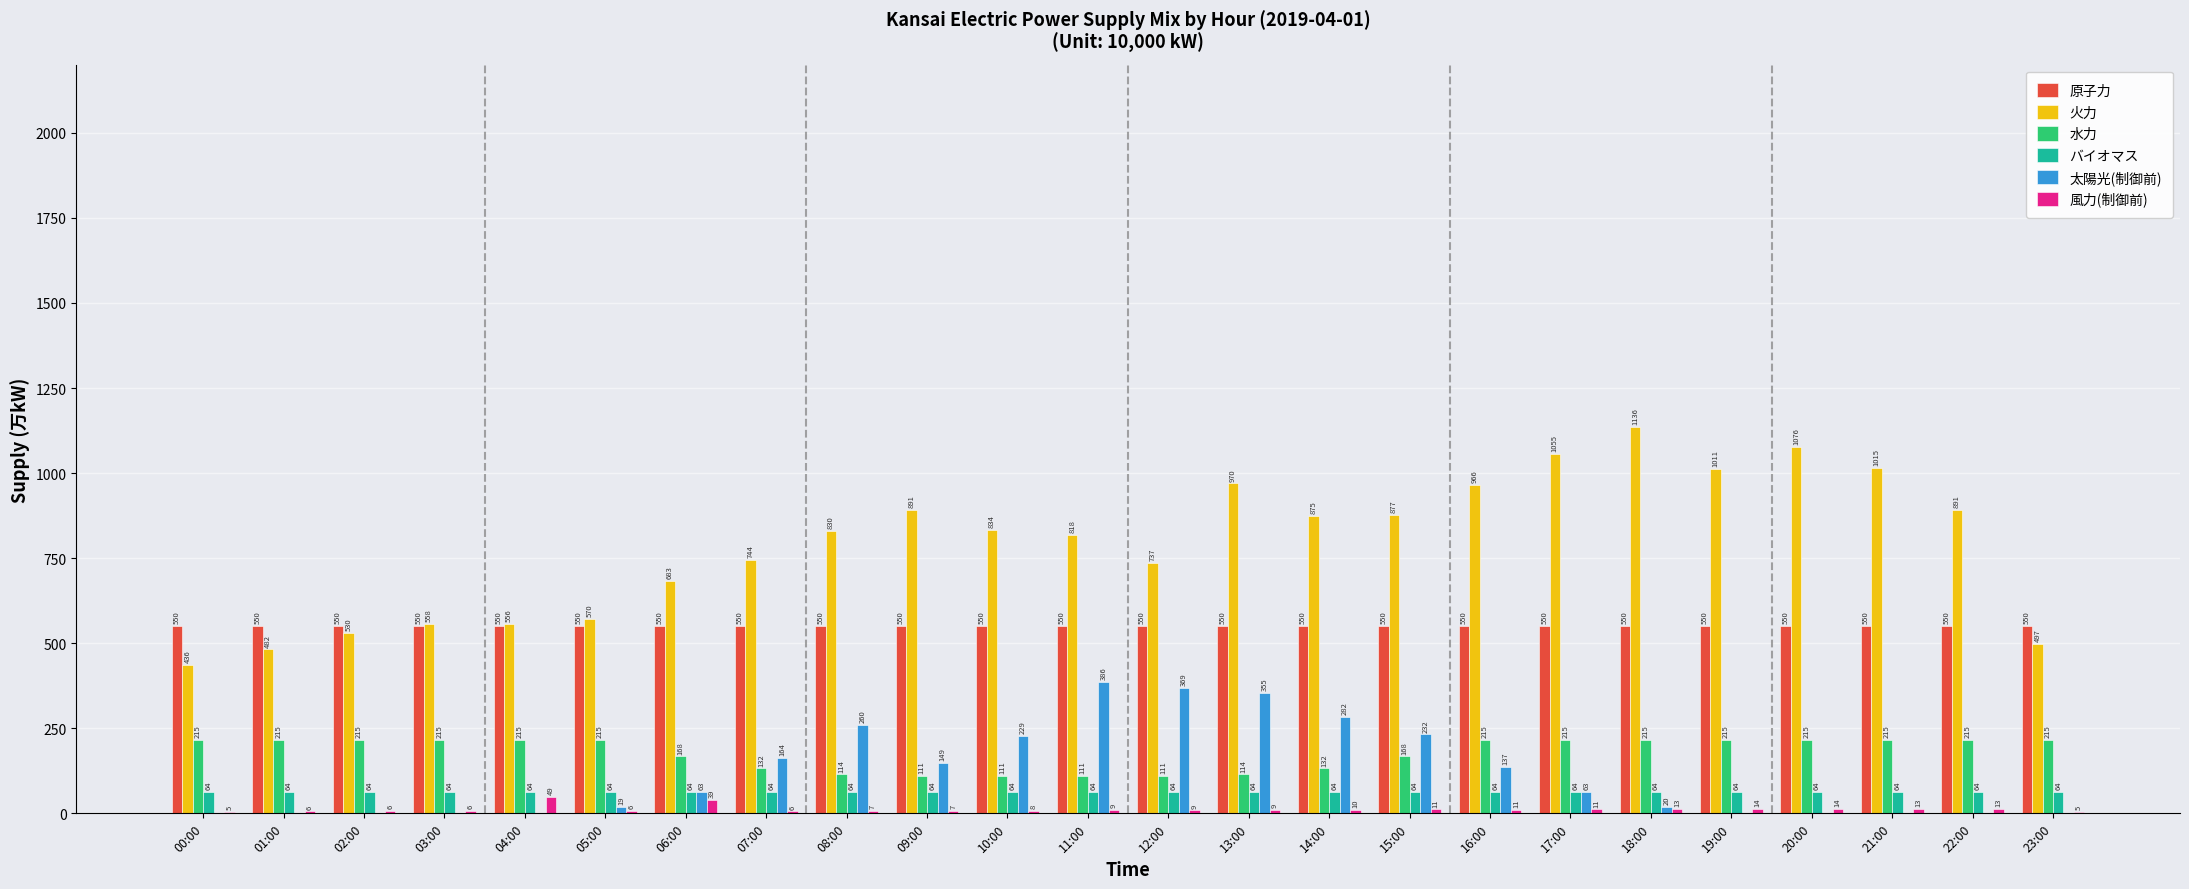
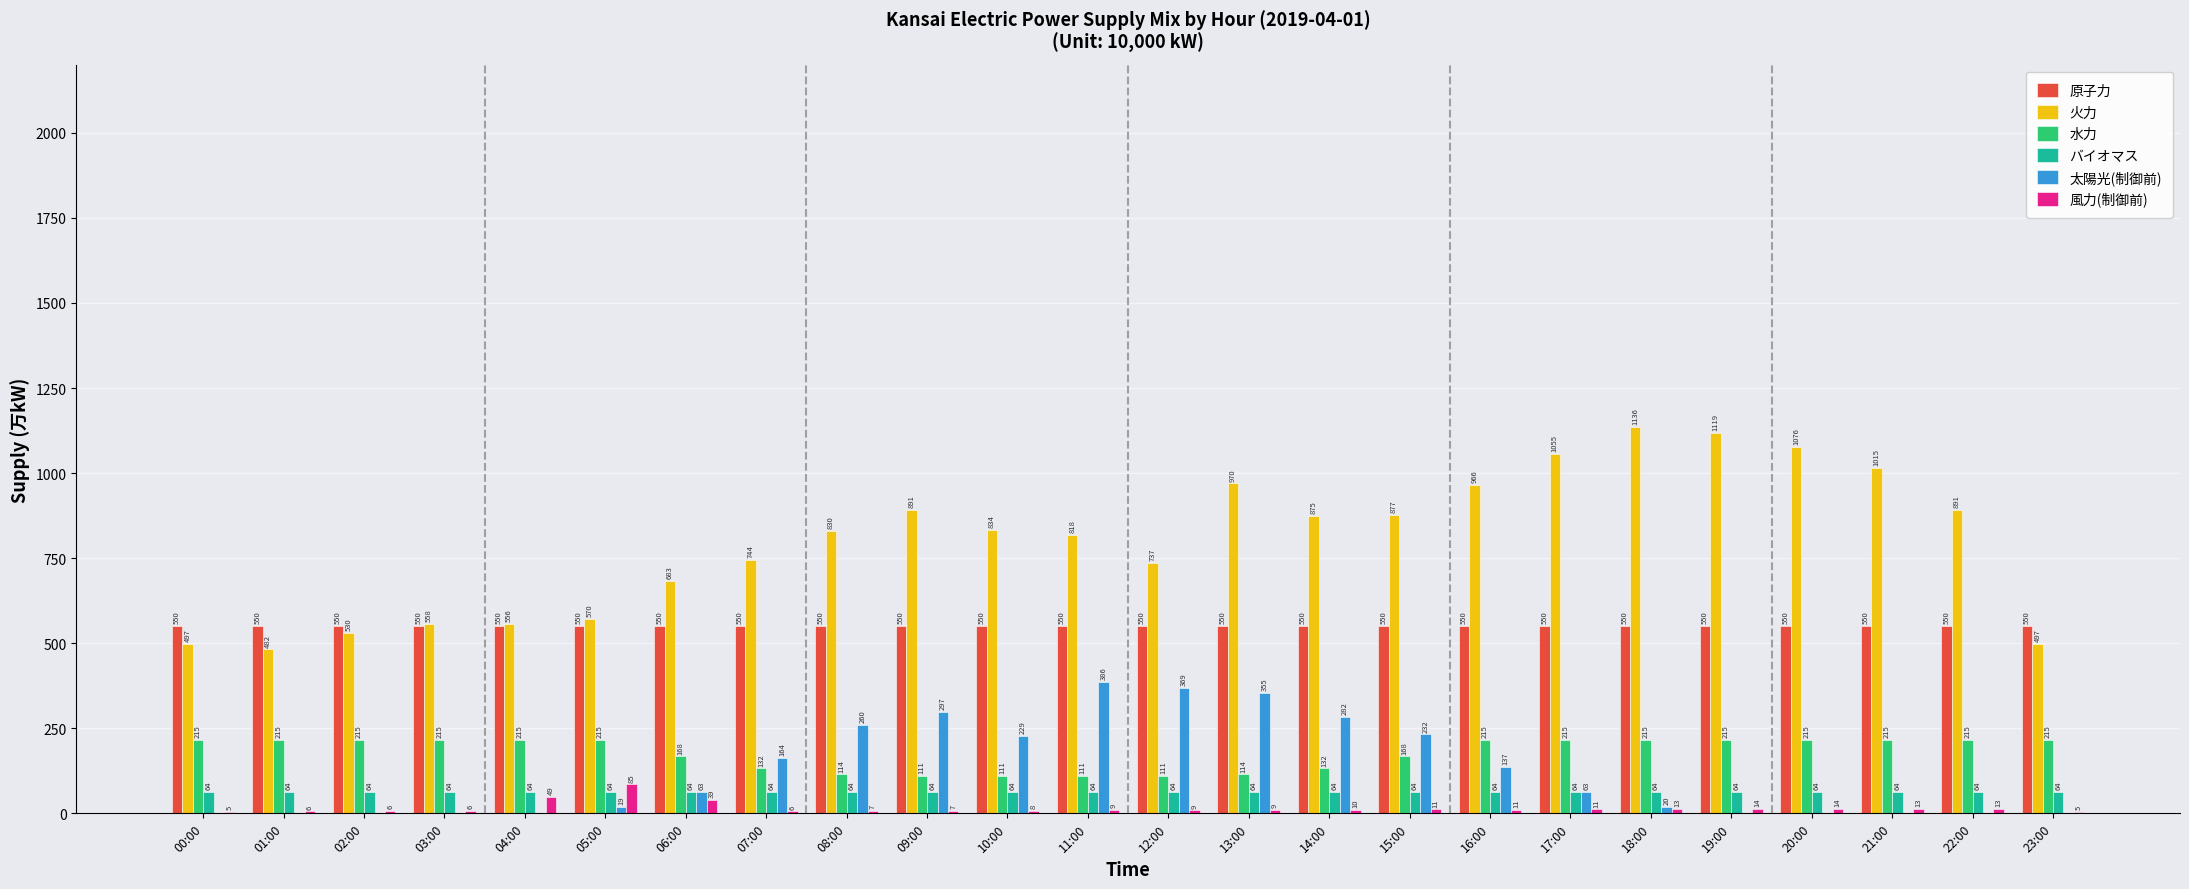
  {
    "原子力": {
      "00:00": 550,
      "01:00": 550,
      "02:00": 550,
      "03:00": 550,
      "04:00": 550,
      "05:00": 550,
      "06:00": 550,
      "07:00": 550,
      "08:00": 550,
      "09:00": 550,
      "10:00": 550,
      "11:00": 550,
      "12:00": 550,
      "13:00": 550,
      "14:00": 550,
      "15:00": 550,
      "16:00": 550,
      "17:00": 550,
      "18:00": 550,
      "19:00": 550,
      "20:00": 550,
      "21:00": 550,
      "22:00": 550,
      "23:00": 550
    },
    "火力": {
-     "00:00": 436,
+     "00:00": 497,
      "01:00": 482,
      "02:00": 530,
      "03:00": 558,
      "04:00": 556,
      "05:00": 570,
      "06:00": 683,
      "07:00": 744,
      "08:00": 830,
      "09:00": 891,
      "10:00": 834,
      "11:00": 818,
      "12:00": 737,
      "13:00": 970,
      "14:00": 875,
      "15:00": 877,
      "16:00": 966,
      "17:00": 1055,
      "18:00": 1136,
-     "19:00": 1011,
+     "19:00": 1119,
      "20:00": 1076,
      "21:00": 1015,
      "22:00": 891,
      "23:00": 497
    },
    "太陽光(制御前)": {
      "05:00": 19,
      "06:00": 63,
      "07:00": 164,
      "08:00": 260,
-     "09:00": 149,
+     "09:00": 297,
      "10:00": 229,
      "11:00": 386,
      "12:00": 369,
      "13:00": 355,
      "14:00": 282,
      "15:00": 232,
      "16:00": 137,
      "17:00": 63,
      "18:00": 20
    },
    "風力(制御前)": {
      "00:00": 5,
      "01:00": 6,
      "02:00": 6,
      "03:00": 6,
      "04:00": 49,
-     "05:00": 6,
+     "05:00": 85,
      "06:00": 39,
      "07:00": 6,
      "08:00": 7,
      "09:00": 7,
      "10:00": 8,
      "11:00": 9,
      "12:00": 9,
      "13:00": 9,
      "14:00": 10,
      "15:00": 11,
      "16:00": 11,
      "17:00": 11,
      "18:00": 13,
      "19:00": 14,
      "20:00": 14,
      "21:00": 13,
      "22:00": 13,
      "23:00": 5
    }
  }
